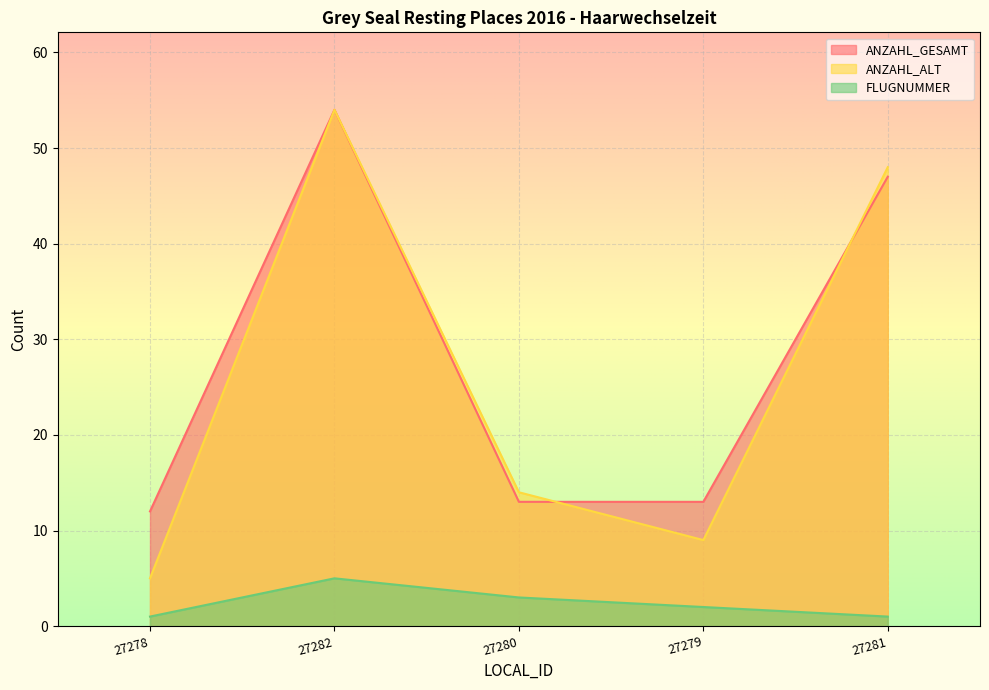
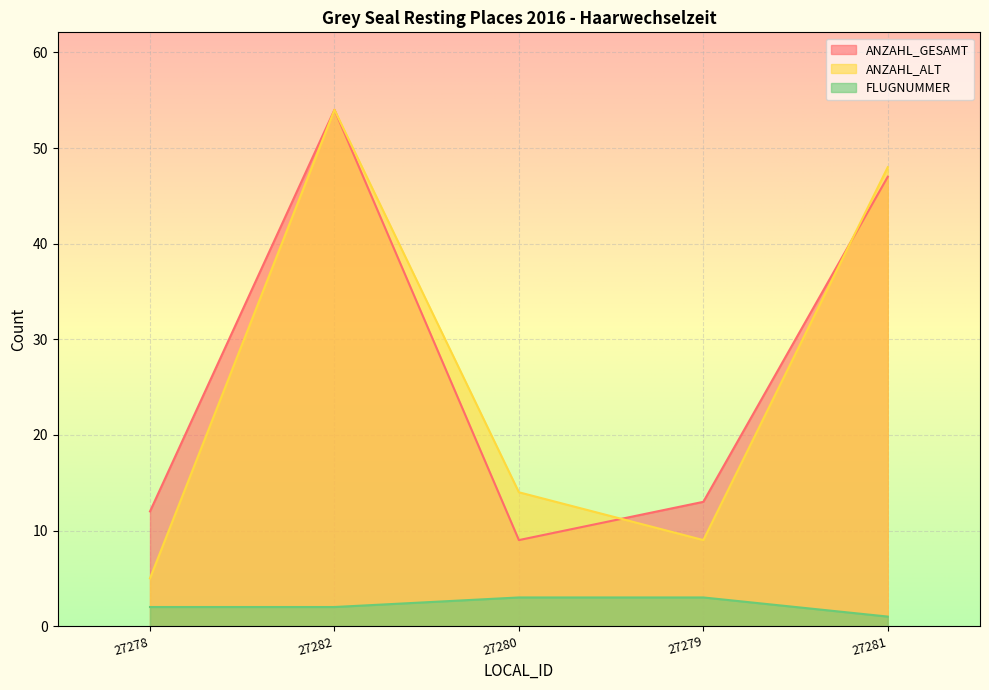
  {
    "ANZAHL_GESAMT": {
      "27278": 12,
-     "27280": 13,
+     "27280": 9,
      "27279": 13,
      "27281": 47
    },
    "ANZAHL_ALT": {
      "27278": 5,
      "27280": 14,
      "27279": 9,
      "27281": 48
    },
    "FLUGNUMMER": {
-     "27278": 1,
-     "27282": 5,
+     "27278": 2,
+     "27282": 2,
      "27280": 3,
-     "27279": 2,
+     "27279": 3,
      "27281": 1
    }
  }
